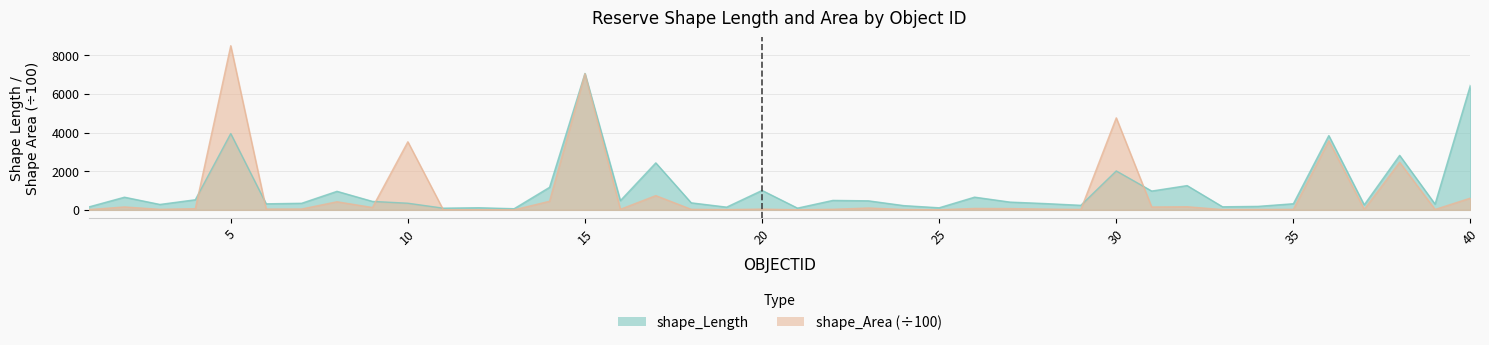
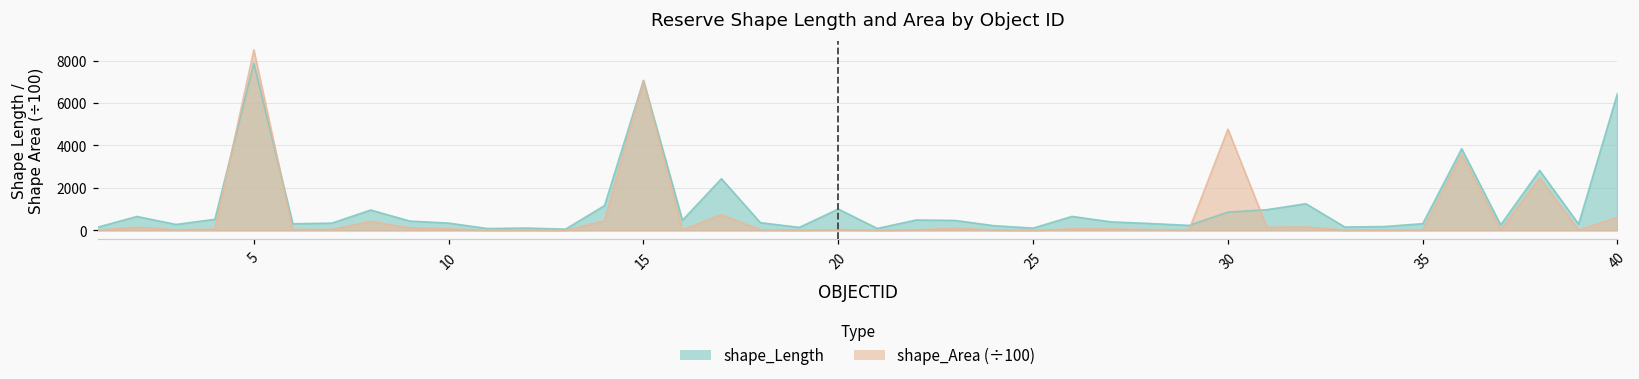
  {
    "shape_Length": {
-     "5": 4000,
+     "5": 7900,
      "10": 300,
      "20": 1000,
-     "30": 2000,
+     "30": 900,
      "35": 300,
      "40": 6500
    },
    "shape_Area (÷100)": {
      "5": 8500,
-     "10": 3500,
+     "10": 100,
      "20": 0,
      "30": 4800,
      "35": 0,
      "40": 600
    }
  }
